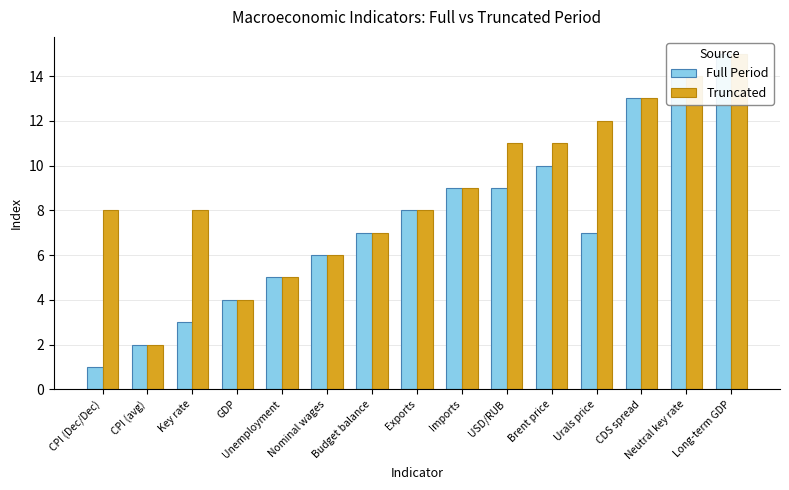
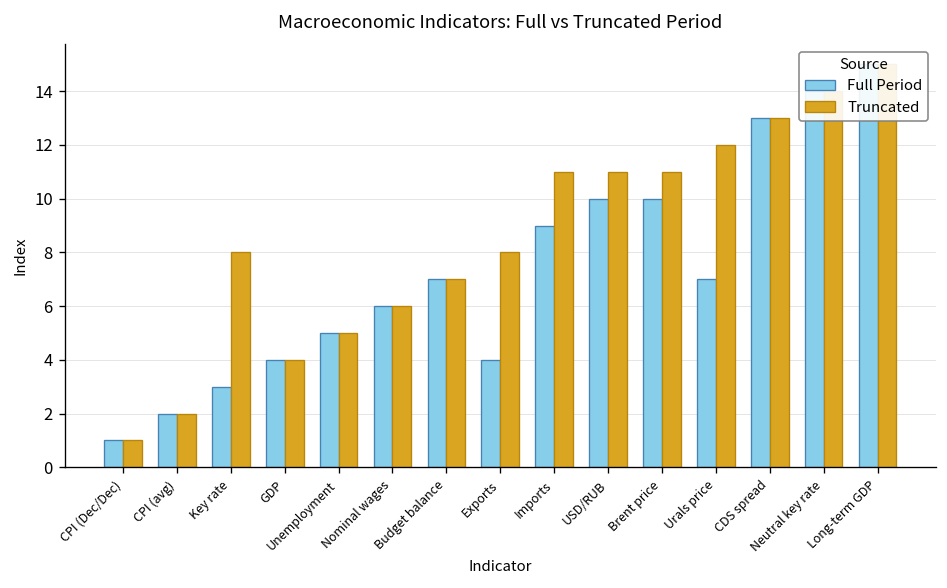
  {
    "Full Period": {
      "CPI (Dec/Dec)": 1,
      "CPI (avg)": 2,
      "Key rate": 3,
      "GDP": 4,
      "Unemployment": 5,
      "Nominal wages": 6,
      "Budget balance": 7,
-     "Exports": 8,
+     "Exports": 4,
      "Imports": 9,
-     "USD/RUB": 9,
+     "USD/RUB": 10,
      "Brent price": 10,
      "Urals price": 7,
      "CDS spread": 13
    },
    "Truncated": {
-     "CPI (Dec/Dec)": 8,
+     "CPI (Dec/Dec)": 1,
      "CPI (avg)": 2,
      "Key rate": 8,
      "GDP": 4,
      "Unemployment": 5,
      "Nominal wages": 6,
      "Budget balance": 7,
      "Exports": 8,
-     "Imports": 9,
+     "Imports": 11,
      "USD/RUB": 11,
      "Brent price": 11,
      "Urals price": 12,
      "CDS spread": 13
    }
  }
